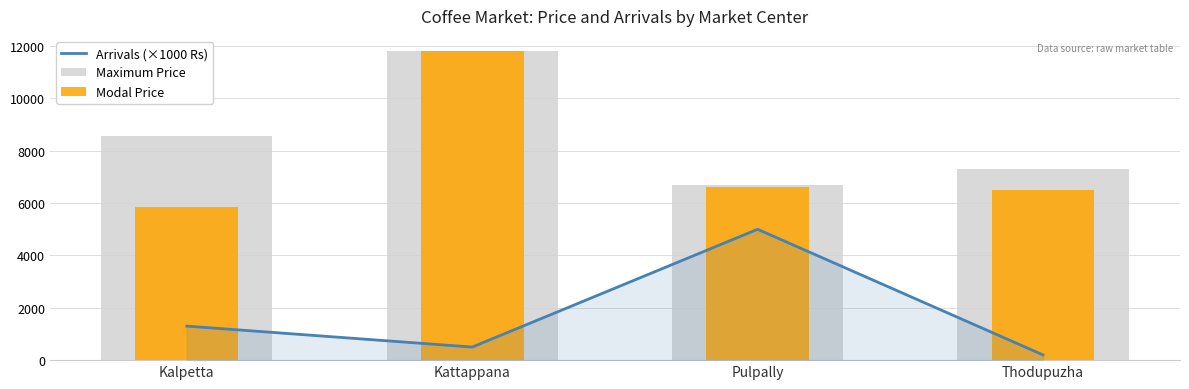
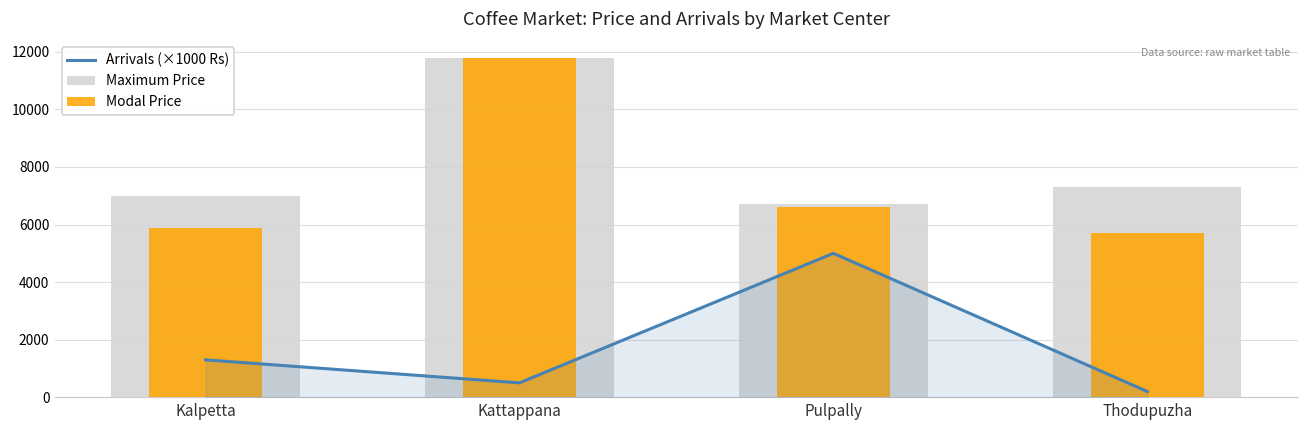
  {
    "Maximum Price": {
-     "Kalpetta": 8500,
+     "Kalpetta": 7000,
      "Kattappana": 11800,
      "Pulpally": 6700,
      "Thodupuzha": 7300
    },
    "Arrivals (×1000 Rs)": {
      "Kalpetta": 1300,
      "Kattappana": 500,
      "Pulpally": 5000,
      "Thodupuzha": 200
    },
    "Modal Price": {
      "Kattappana": 11800,
-     "Thodupuzha": 6500
+     "Thodupuzha": 5700
    }
  }
